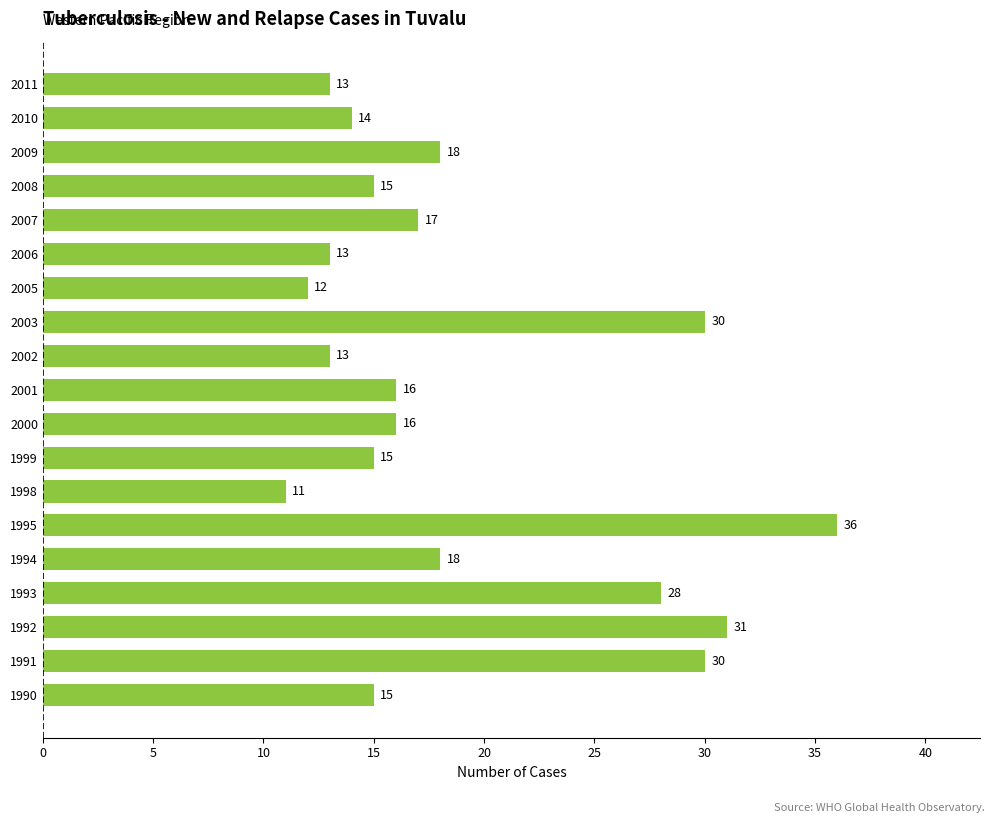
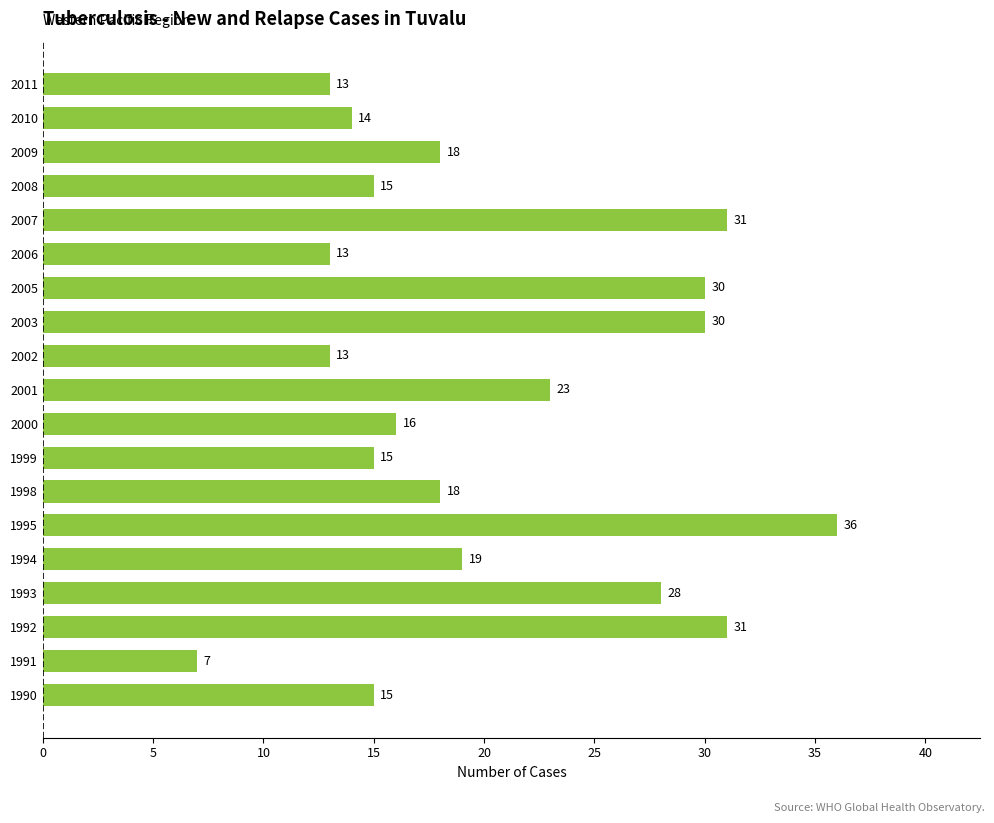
  {
    "2011": 13,
    "2010": 14,
    "2009": 18,
    "2008": 15,
-   "2007": 17,
+   "2007": 31,
    "2006": 13,
-   "2005": 12,
+   "2005": 30,
    "2003": 30,
    "2002": 13,
-   "2001": 16,
+   "2001": 23,
    "2000": 16,
    "1999": 15,
-   "1998": 11,
+   "1998": 18,
    "1995": 36,
-   "1994": 18,
+   "1994": 19,
    "1993": 28,
    "1992": 31,
-   "1991": 30,
+   "1991": 7,
    "1990": 15
  }
